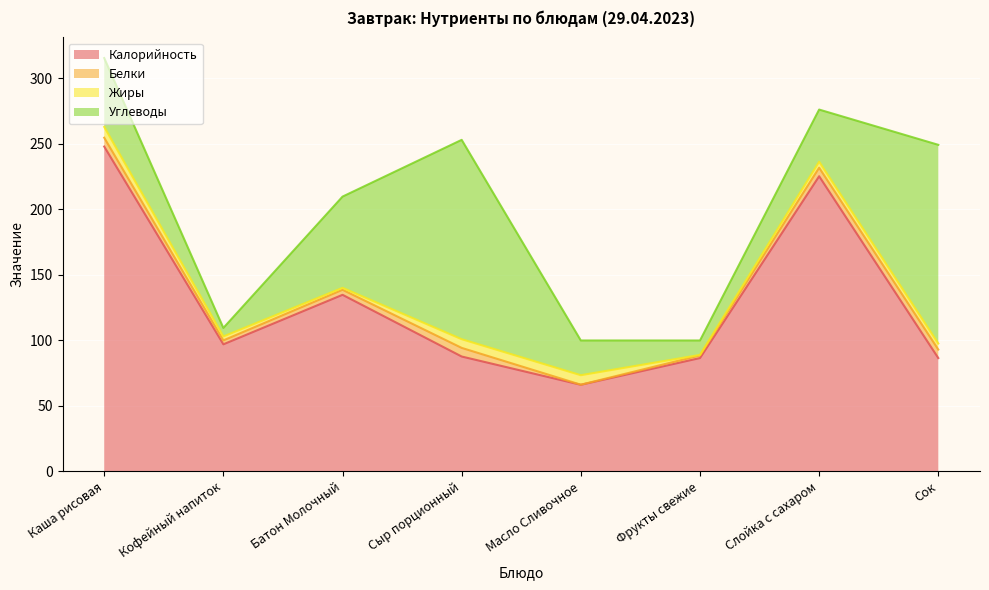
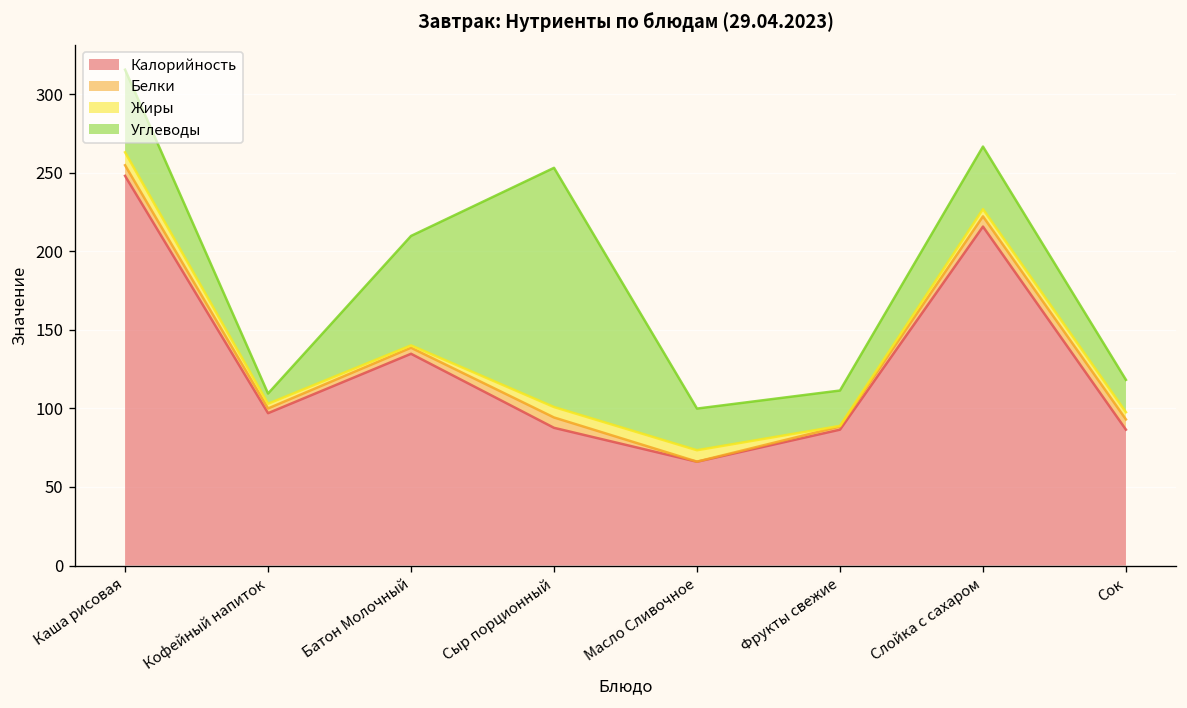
  {
    "Калорийность": {
      "Каша рисовая": 248,
      "Кофейный напиток": 97,
      "Батон Молочный": 135,
      "Сыр порционный": 88,
      "Фрукты свежие": 86,
-     "Слойка с сахаром": 225,
+     "Слойка с сахаром": 216,
      "Сок": 86
    },
    "Углеводы": {
      "Кофейный напиток": 7,
      "Батон Молочный": 70,
      "Сыр порционный": 152,
      "Масло Сливочное": 27,
-     "Фрукты свежие": 11,
+     "Фрукты свежие": 23,
      "Слойка с сахаром": 40,
-     "Сок": 152
+     "Сок": 21
    }
  }
